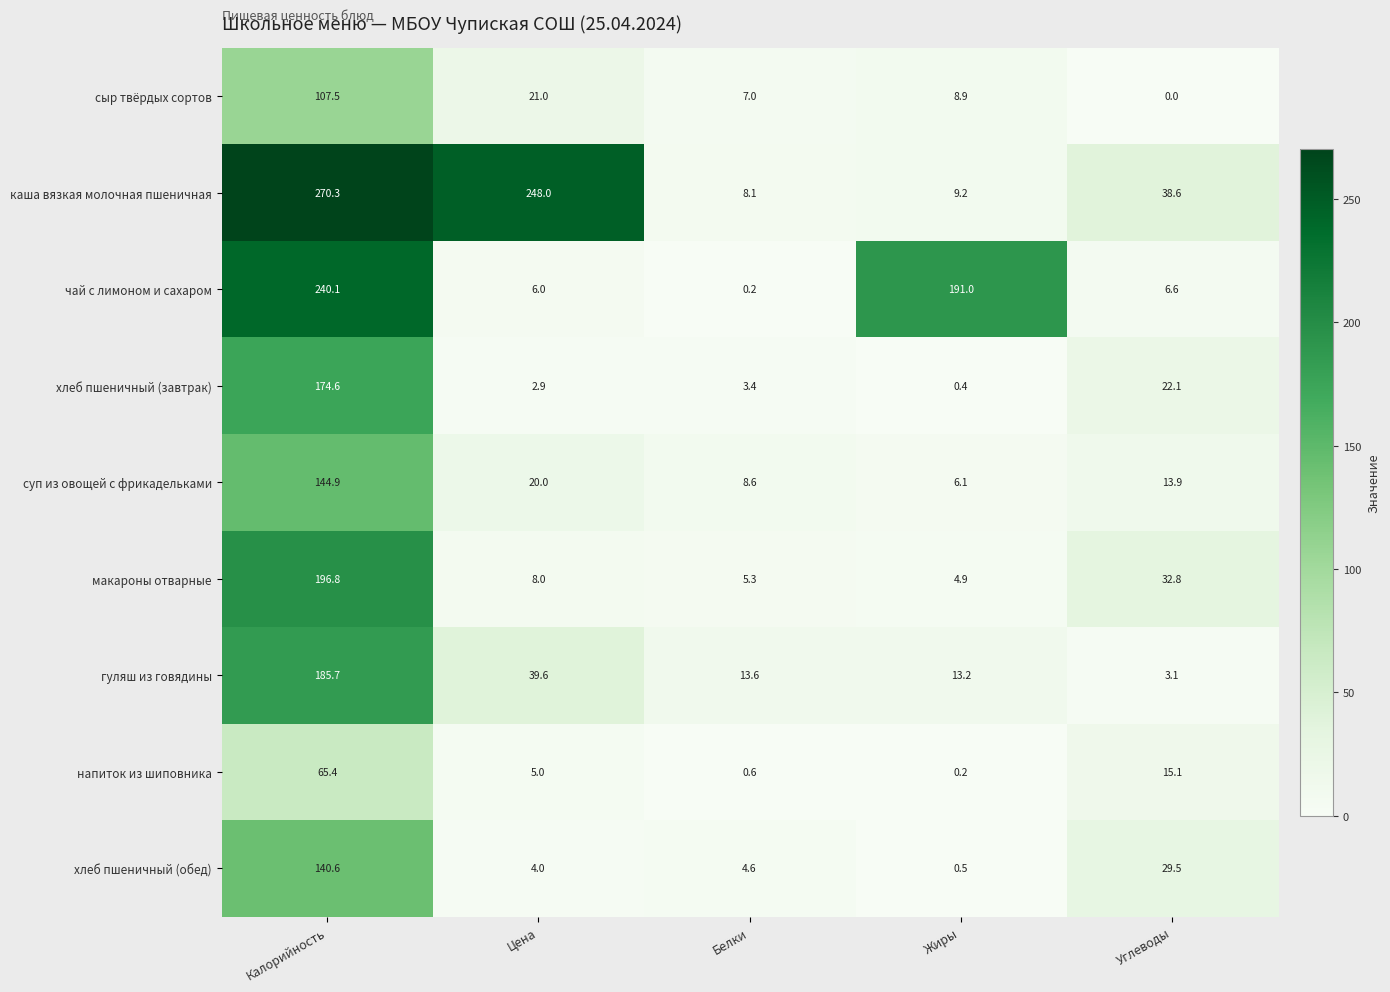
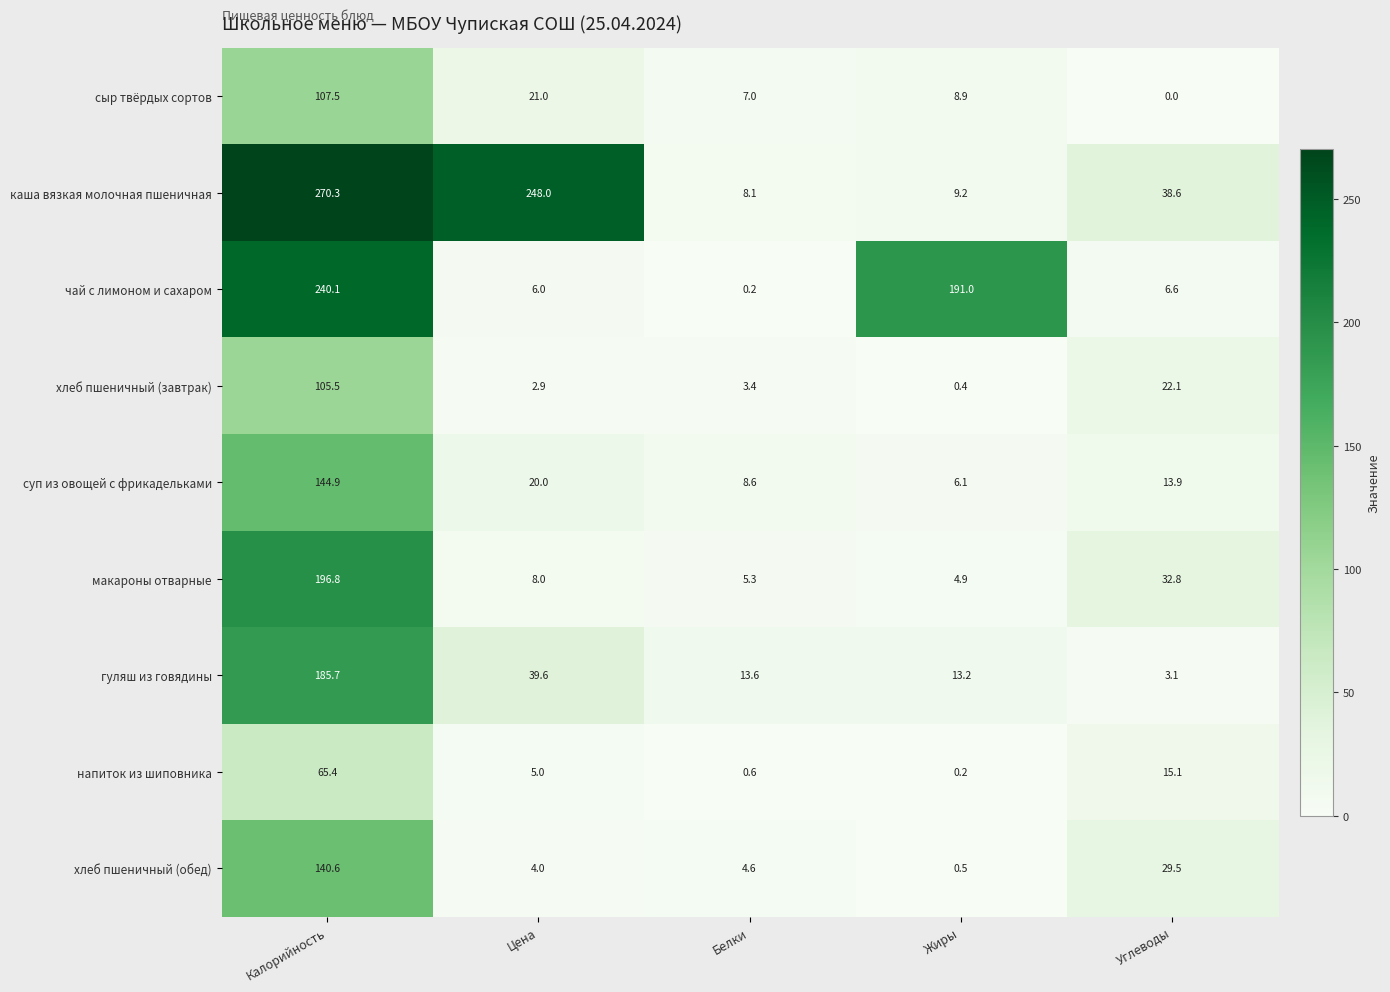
  {
    "сыр твёрдых сортов": {
      "Калорийность": 107.5,
      "Цена": 21.0,
      "Белки": 7.0,
      "Жиры": 8.9,
      "Углеводы": 0.0
    },
    "каша вязкая молочная пшеничная": {
      "Калорийность": 270.3,
      "Цена": 248.0,
      "Белки": 8.1,
      "Жиры": 9.2,
      "Углеводы": 38.6
    },
    "чай с лимоном и сахаром": {
      "Калорийность": 240.1,
      "Цена": 6.0,
      "Белки": 0.2,
      "Жиры": 191.0,
      "Углеводы": 6.6
    },
    "хлеб пшеничный (завтрак)": {
-     "Калорийность": 174.6,
+     "Калорийность": 105.5,
      "Цена": 2.9,
      "Белки": 3.4,
      "Жиры": 0.4,
      "Углеводы": 22.1
    },
    "суп из овощей с фрикадельками": {
      "Калорийность": 144.9,
      "Цена": 20.0,
      "Белки": 8.6,
      "Жиры": 6.1,
      "Углеводы": 13.9
    },
    "макароны отварные": {
      "Калорийность": 196.8,
      "Цена": 8.0,
      "Белки": 5.3,
      "Жиры": 4.9,
      "Углеводы": 32.8
    },
    "гуляш из говядины": {
      "Калорийность": 185.7,
      "Цена": 39.6,
      "Белки": 13.6,
      "Жиры": 13.2,
      "Углеводы": 3.1
    },
    "напиток из шиповника": {
      "Калорийность": 65.4,
      "Цена": 5.0,
      "Белки": 0.6,
      "Жиры": 0.2,
      "Углеводы": 15.1
    },
    "хлеб пшеничный (обед)": {
      "Калорийность": 140.6,
      "Цена": 4.0,
      "Белки": 4.6,
      "Жиры": 0.5,
      "Углеводы": 29.5
    }
  }
